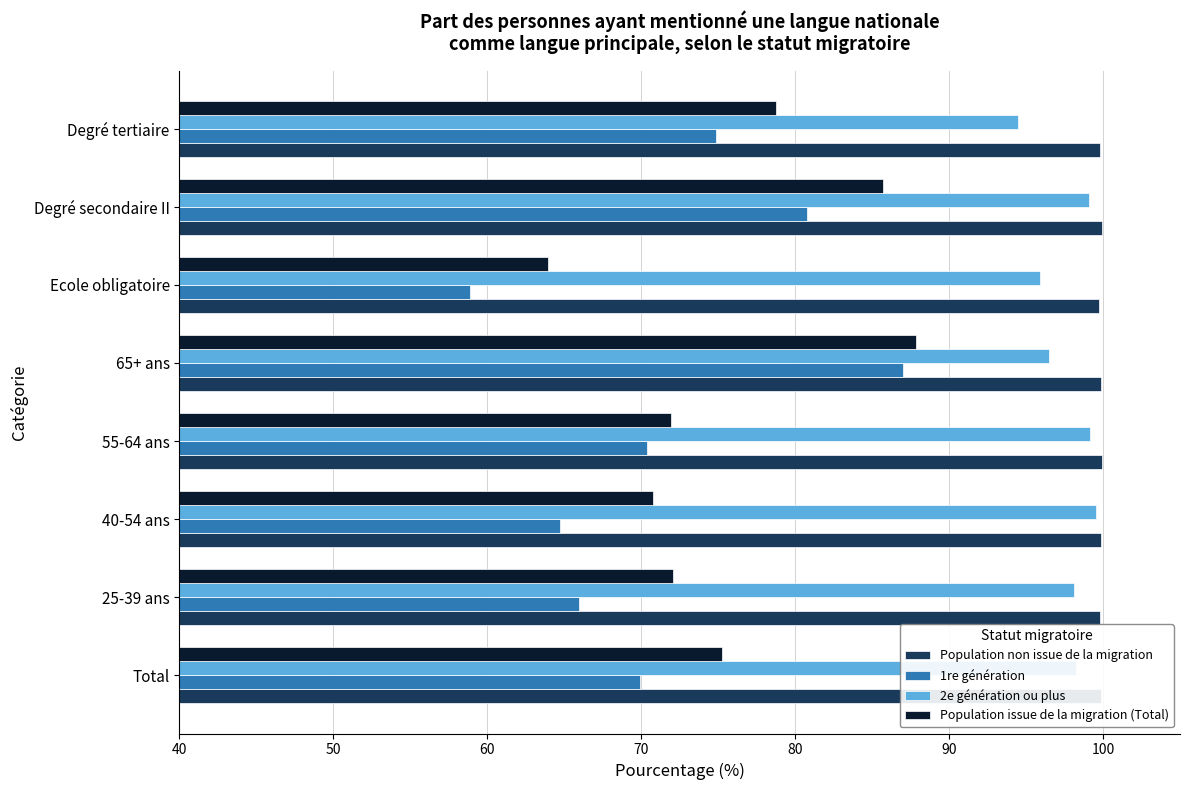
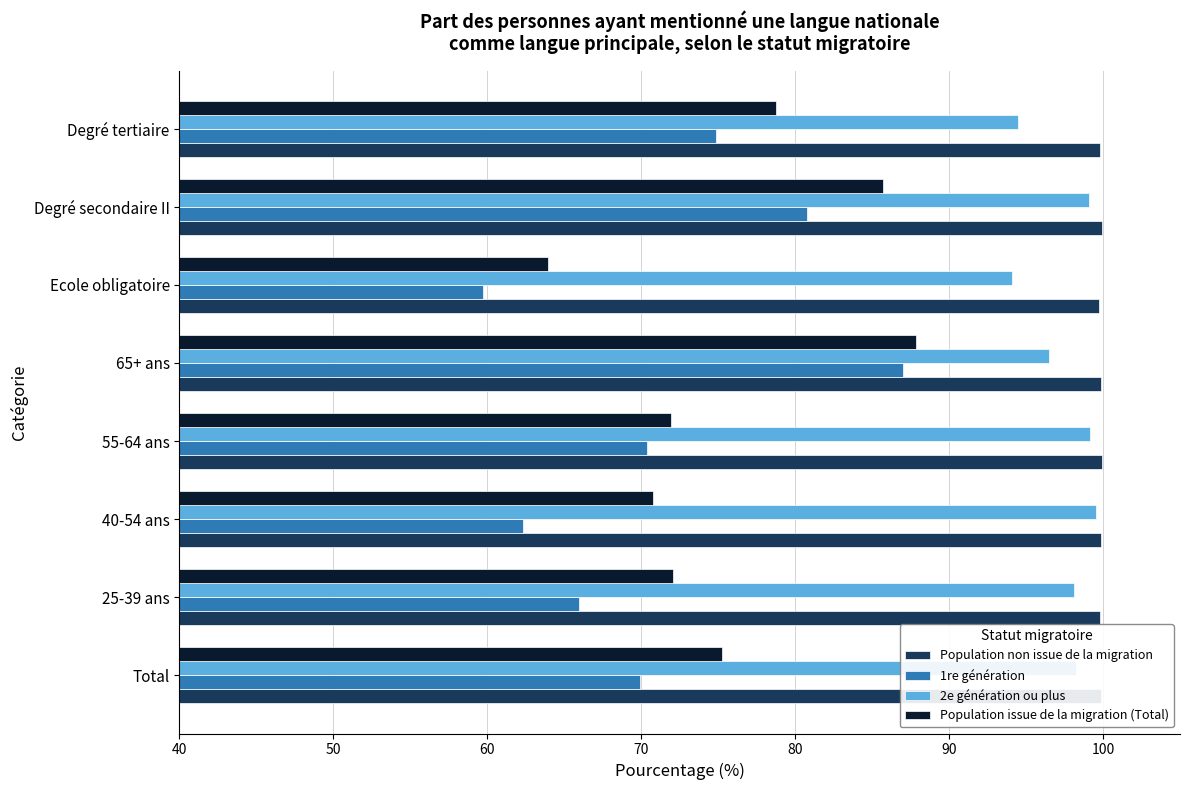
  {
    "1re génération": {
      "Degré tertiaire": 74.8,
      "Degré secondaire II": 80.8,
-     "Ecole obligatoire": 58.9,
+     "Ecole obligatoire": 59.7,
      "65+ ans": 87.0,
      "55-64 ans": 70.4,
-     "40-54 ans": 64.7,
+     "40-54 ans": 62.3,
      "25-39 ans": 65.9,
      "Total": 70.0
    },
    "2e génération ou plus": {
      "Degré tertiaire": 94.5,
      "Degré secondaire II": 99.1,
-     "Ecole obligatoire": 95.9,
+     "Ecole obligatoire": 94.1,
      "65+ ans": 96.5,
      "55-64 ans": 99.1,
      "40-54 ans": 99.6,
      "25-39 ans": 98.1
    }
  }
